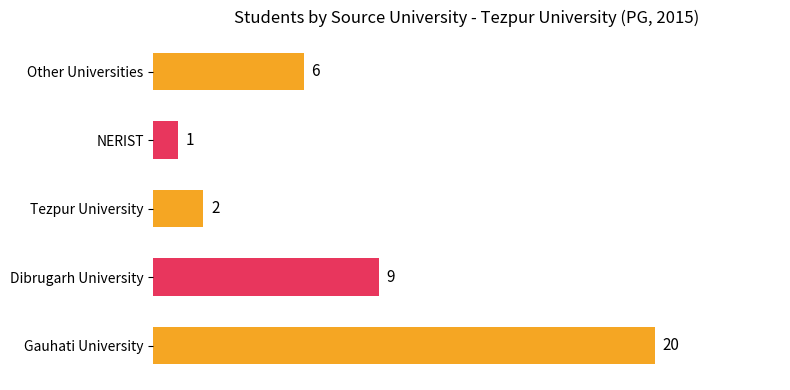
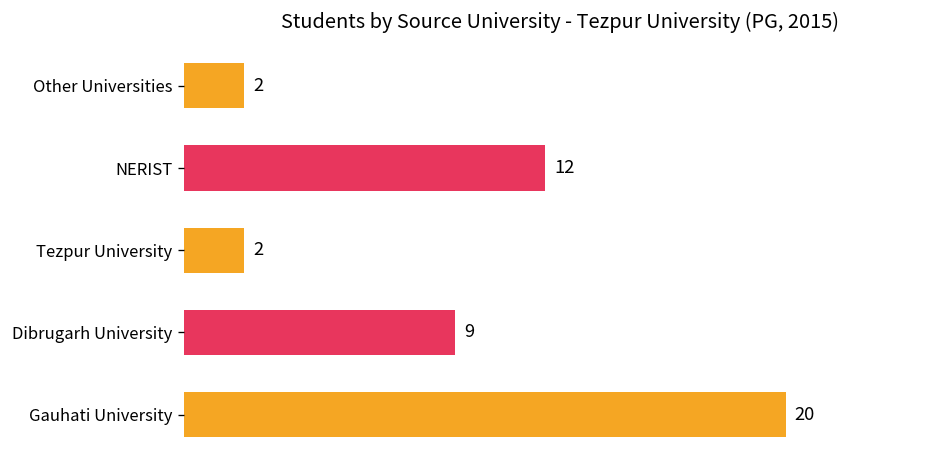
  {
-   "Other Universities": 6,
-   "NERIST": 1,
+   "Other Universities": 2,
+   "NERIST": 12,
    "Tezpur University": 2,
    "Dibrugarh University": 9,
    "Gauhati University": 20
  }
